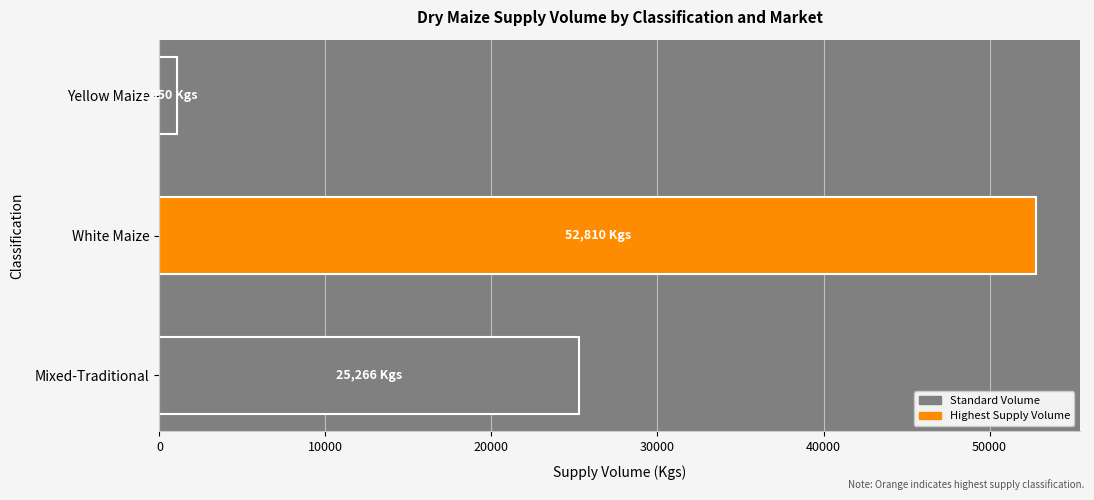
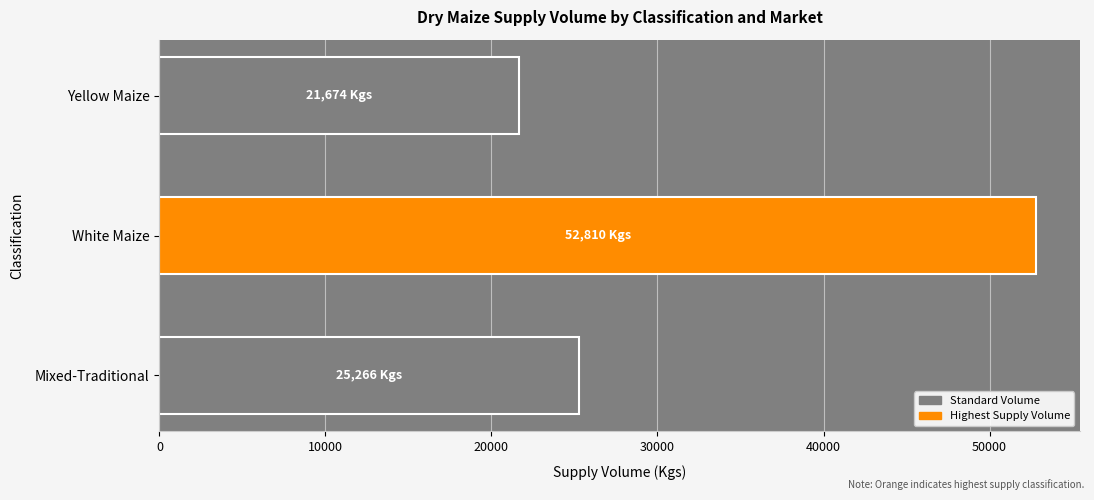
  {
-   "Yellow Maize": "1,050",
+   "Yellow Maize": "21,674",
    "White Maize": "52,810",
    "Mixed-Traditional": "25,266"
  }
